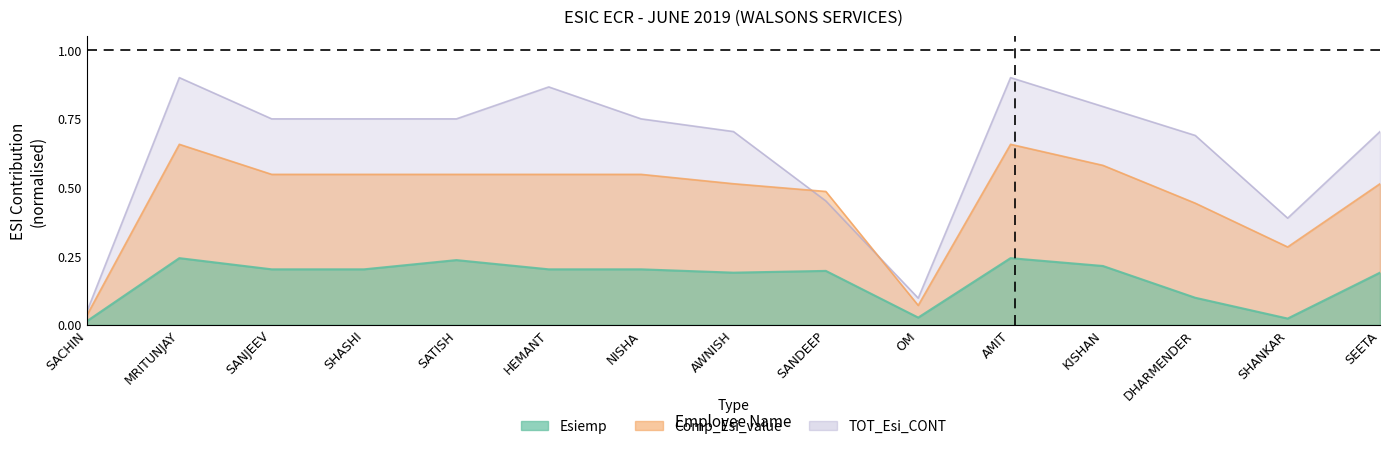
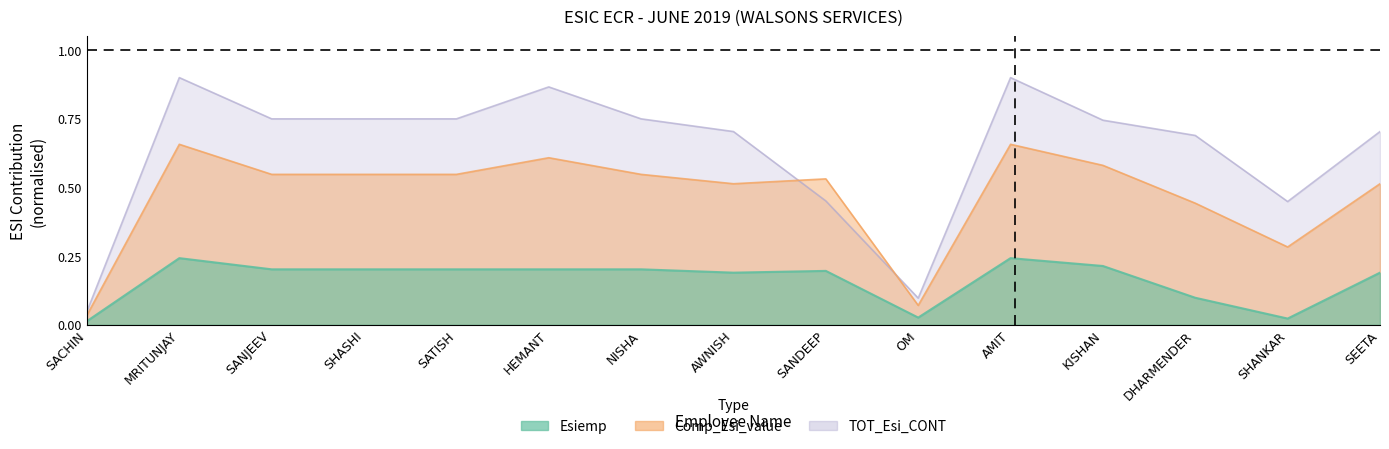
  {
    "TOT_Esi_CONT": {
      "SACHIN": 0.05,
      "MRITUNJAY": 0.90,
      "SANJEEV": 0.75,
      "SHASHI": 0.75,
      "SATISH": 0.75,
      "HEMANT": 0.87,
      "NISHA": 0.75,
      "AWNISH": 0.70,
      "SANDEEP": 0.45,
      "OM": 0.10,
      "AMIT": 0.90,
-     "KISHAN": 0.80,
+     "KISHAN": 0.75,
      "DHARMENDER": 0.69,
-     "SHANKAR": 0.39,
+     "SHANKAR": 0.45,
      "SEETA": 0.70
    },
    "Comp_Esi_value": {
      "SACHIN": 0.04,
      "MRITUNJAY": 0.66,
      "SANJEEV": 0.55,
      "SHASHI": 0.55,
      "SATISH": 0.55,
-     "HEMANT": 0.55,
+     "HEMANT": 0.61,
      "NISHA": 0.55,
      "AWNISH": 0.51,
-     "SANDEEP": 0.49,
+     "SANDEEP": 0.53,
      "OM": 0.07,
      "AMIT": 0.66,
      "KISHAN": 0.58,
      "DHARMENDER": 0.44,
      "SHANKAR": 0.28,
      "SEETA": 0.51
    },
    "Esiemp": {
      "SACHIN": 0.01,
      "MRITUNJAY": 0.24,
      "SANJEEV": 0.20,
      "SHASHI": 0.20,
-     "SATISH": 0.24,
+     "SATISH": 0.20,
      "HEMANT": 0.20,
      "NISHA": 0.20,
      "AWNISH": 0.19,
      "SANDEEP": 0.20,
      "OM": 0.03,
      "AMIT": 0.24,
      "KISHAN": 0.21,
      "DHARMENDER": 0.10,
      "SHANKAR": 0.02,
      "SEETA": 0.19
    }
  }
